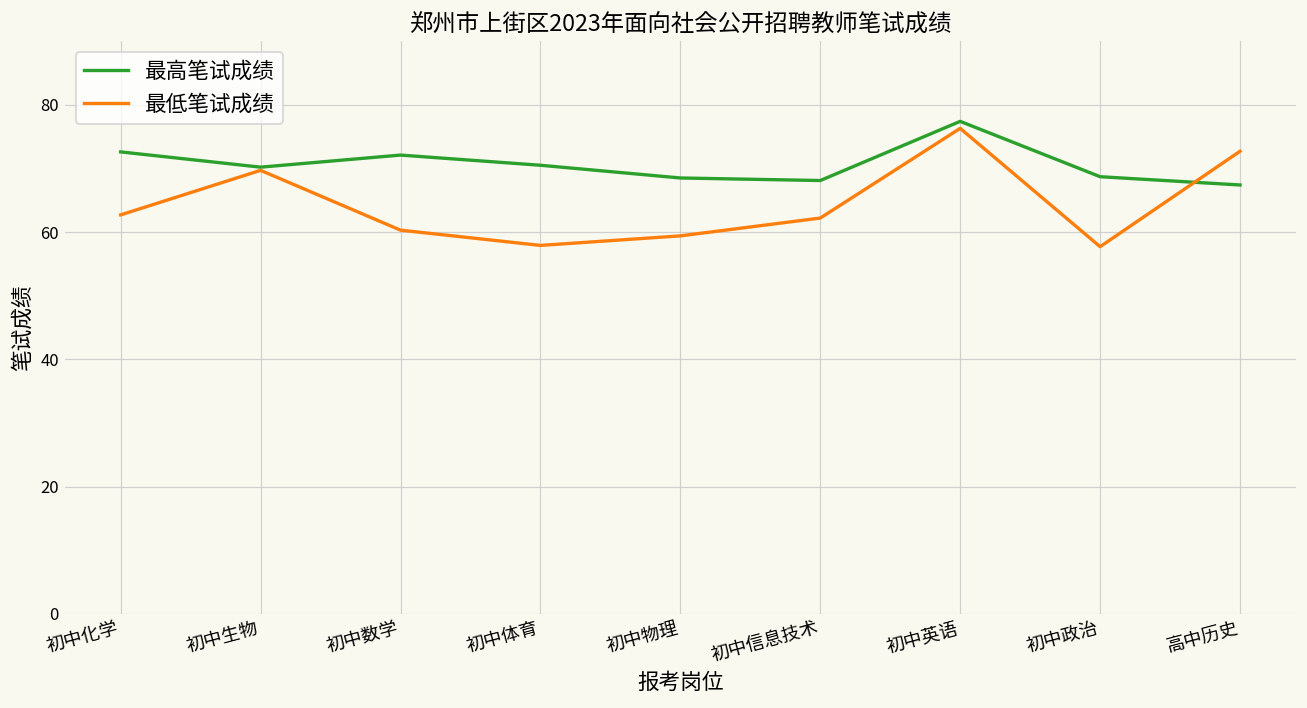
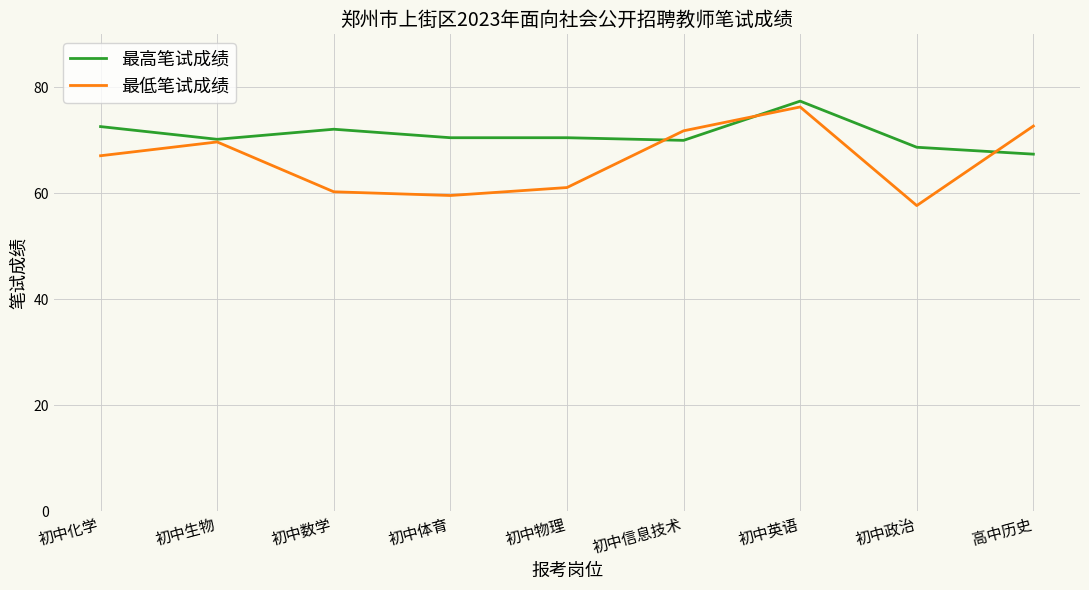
  {
    "最高笔试成绩": {
      "初中化学": 73,
      "初中生物": 70,
      "初中数学": 72,
      "初中体育": 71,
-     "初中物理": 69,
-     "初中信息技术": 68,
+     "初中物理": 71,
+     "初中信息技术": 70,
      "初中英语": 77,
      "初中政治": 69,
      "高中历史": 67
    },
    "最低笔试成绩": {
-     "初中化学": 63,
+     "初中化学": 67,
      "初中生物": 70,
      "初中数学": 60,
-     "初中体育": 58,
-     "初中物理": 59,
-     "初中信息技术": 62,
+     "初中体育": 60,
+     "初中物理": 61,
+     "初中信息技术": 72,
      "初中英语": 76,
      "初中政治": 58,
      "高中历史": 73
    }
  }
